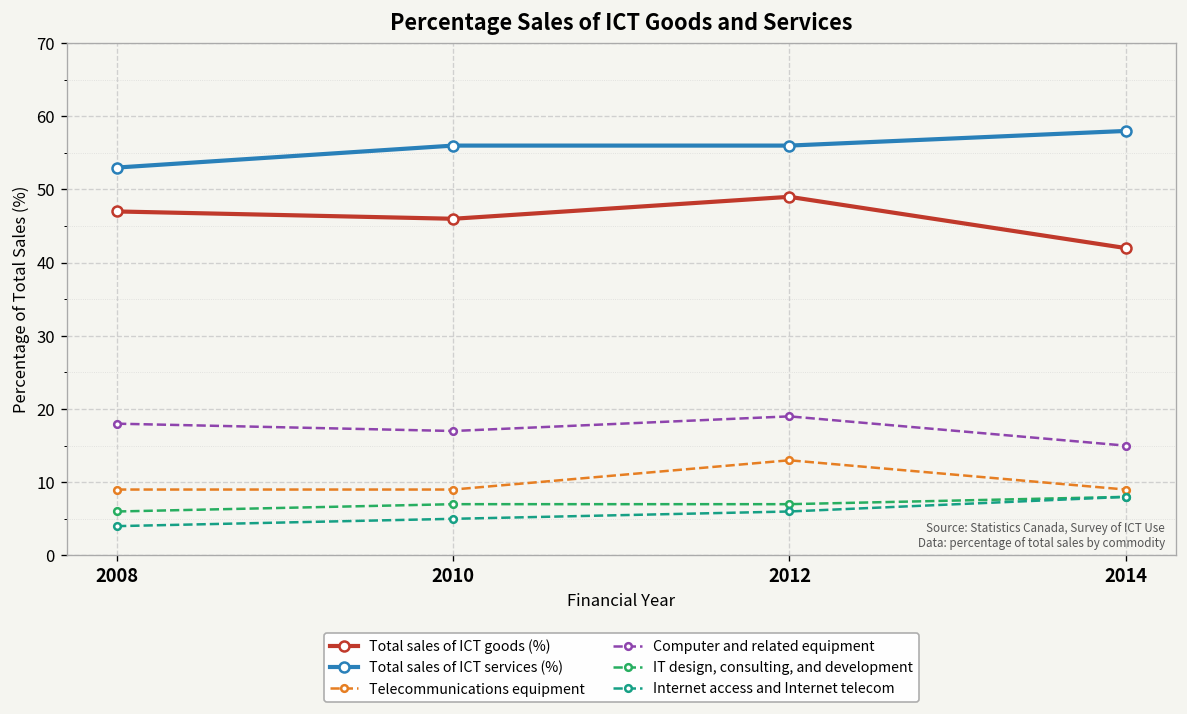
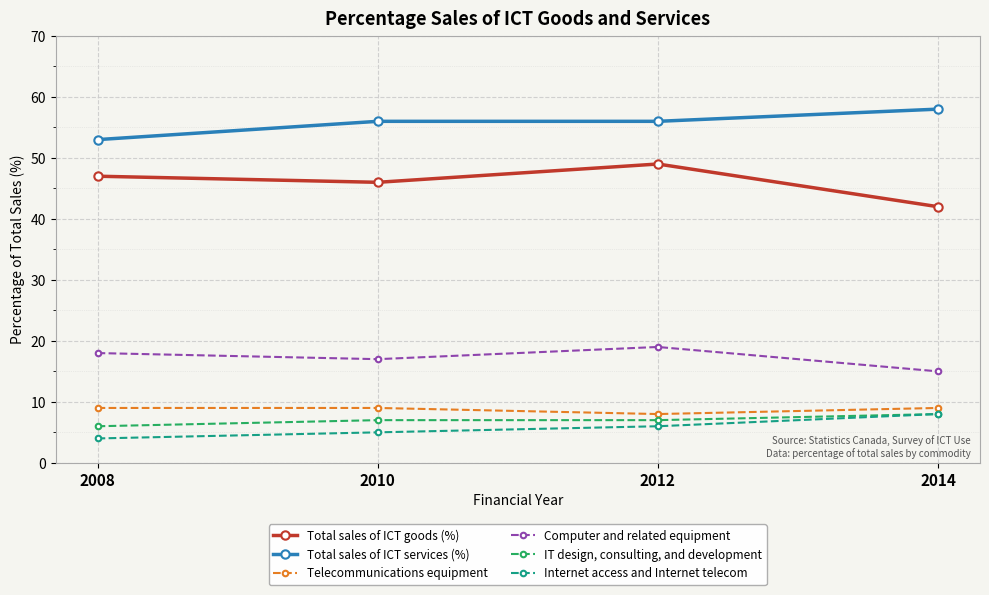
  {
    "Total sales of ICT goods (%)": {
      "2008": 47,
      "2010": 46,
      "2012": 49,
      "2014": 42
    },
    "Total sales of ICT services (%)": {
      "2008": 53,
      "2010": 56,
      "2012": 56,
      "2014": 58
    },
    "Telecommunications equipment": {
      "2008": 9,
      "2010": 9,
-     "2012": 13,
+     "2012": 8,
      "2014": 9
    },
    "Computer and related equipment": {
      "2008": 18,
      "2010": 17,
      "2012": 19,
      "2014": 15
    }
  }
